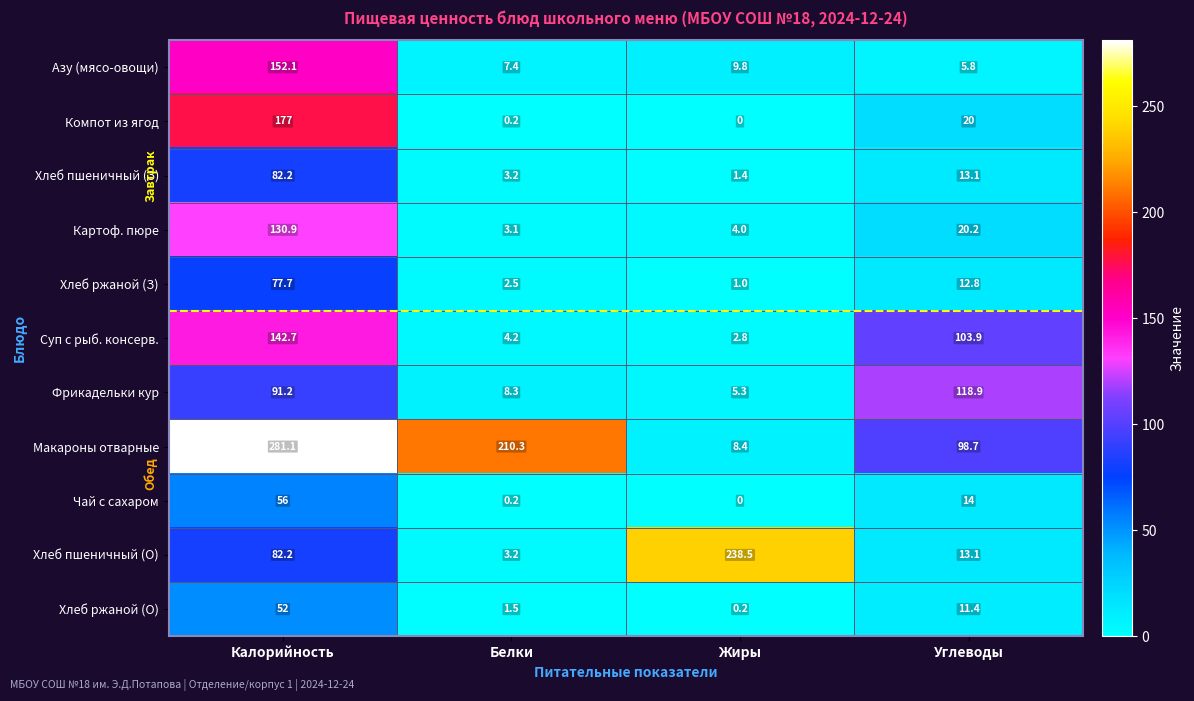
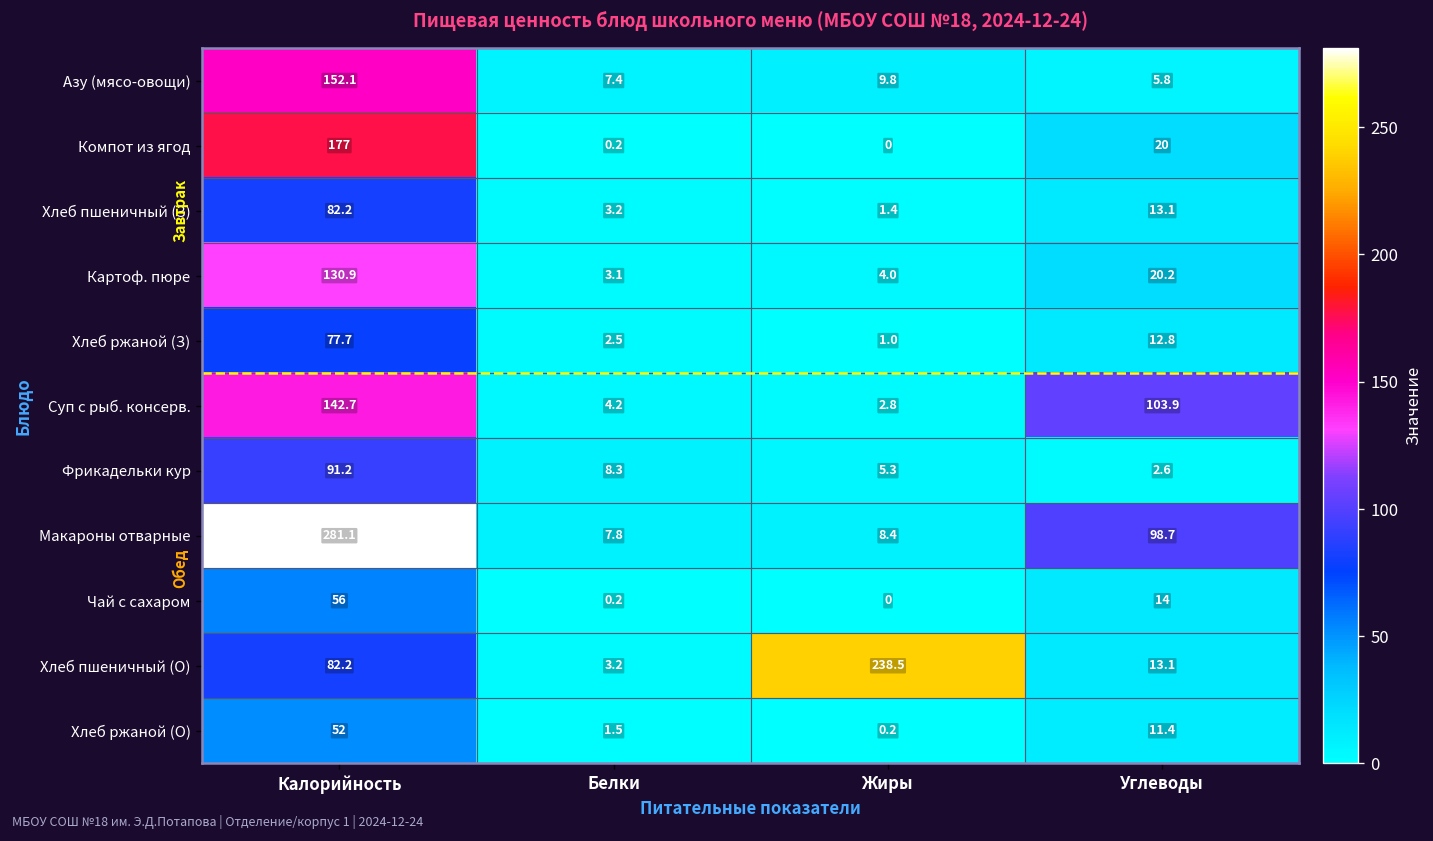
  {
    "Фрикадельки кур": {
-     "Углеводы": 118.9
+     "Углеводы": 2.6
    },
    "Макароны отварные": {
-     "Белки": 210.3
+     "Белки": 7.8
    }
  }
